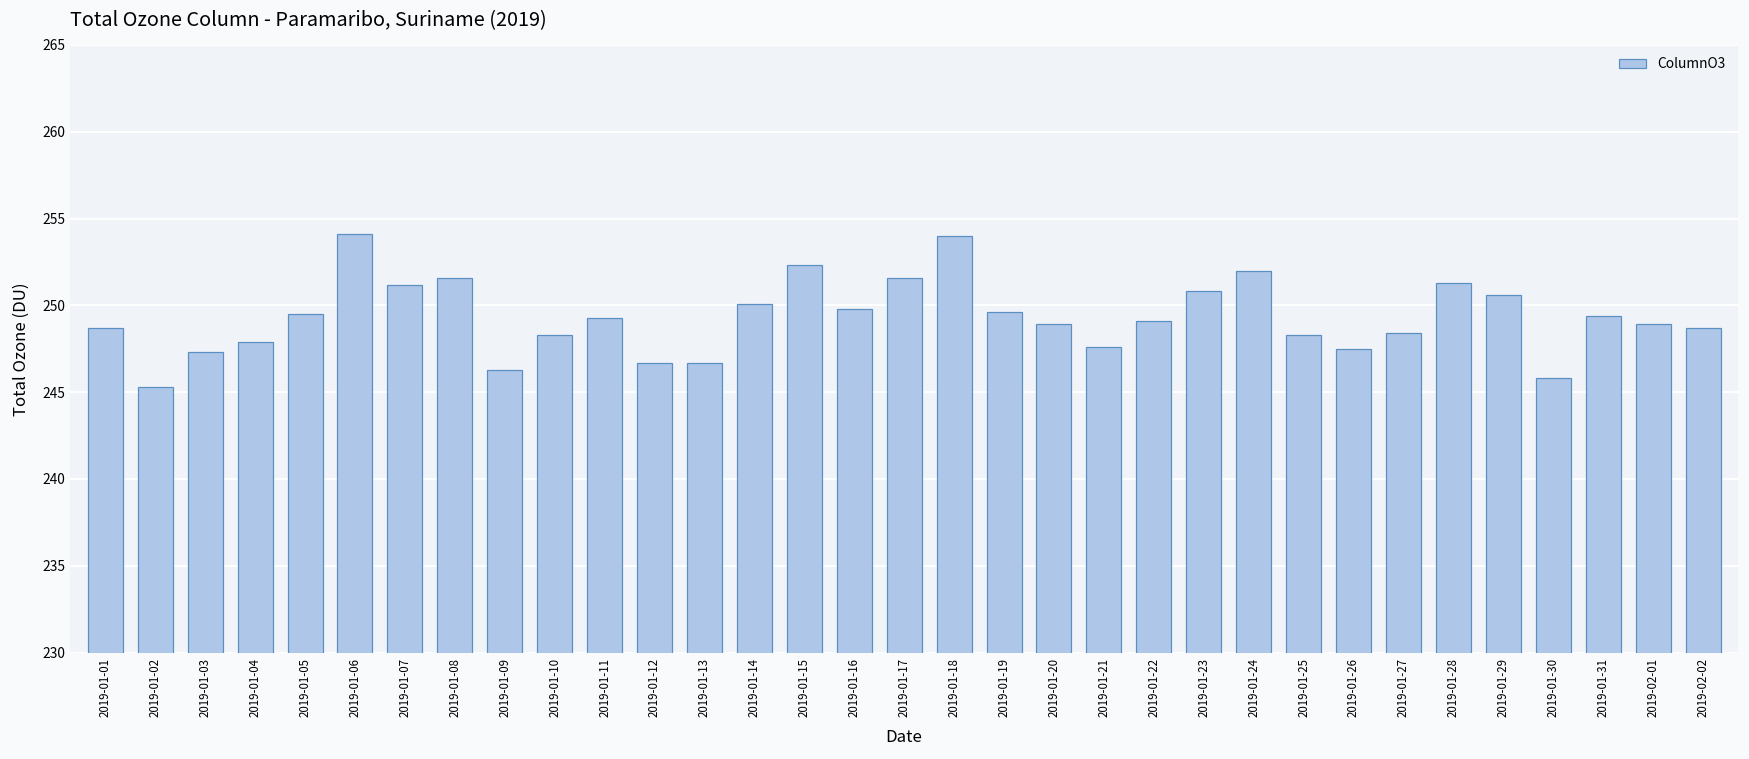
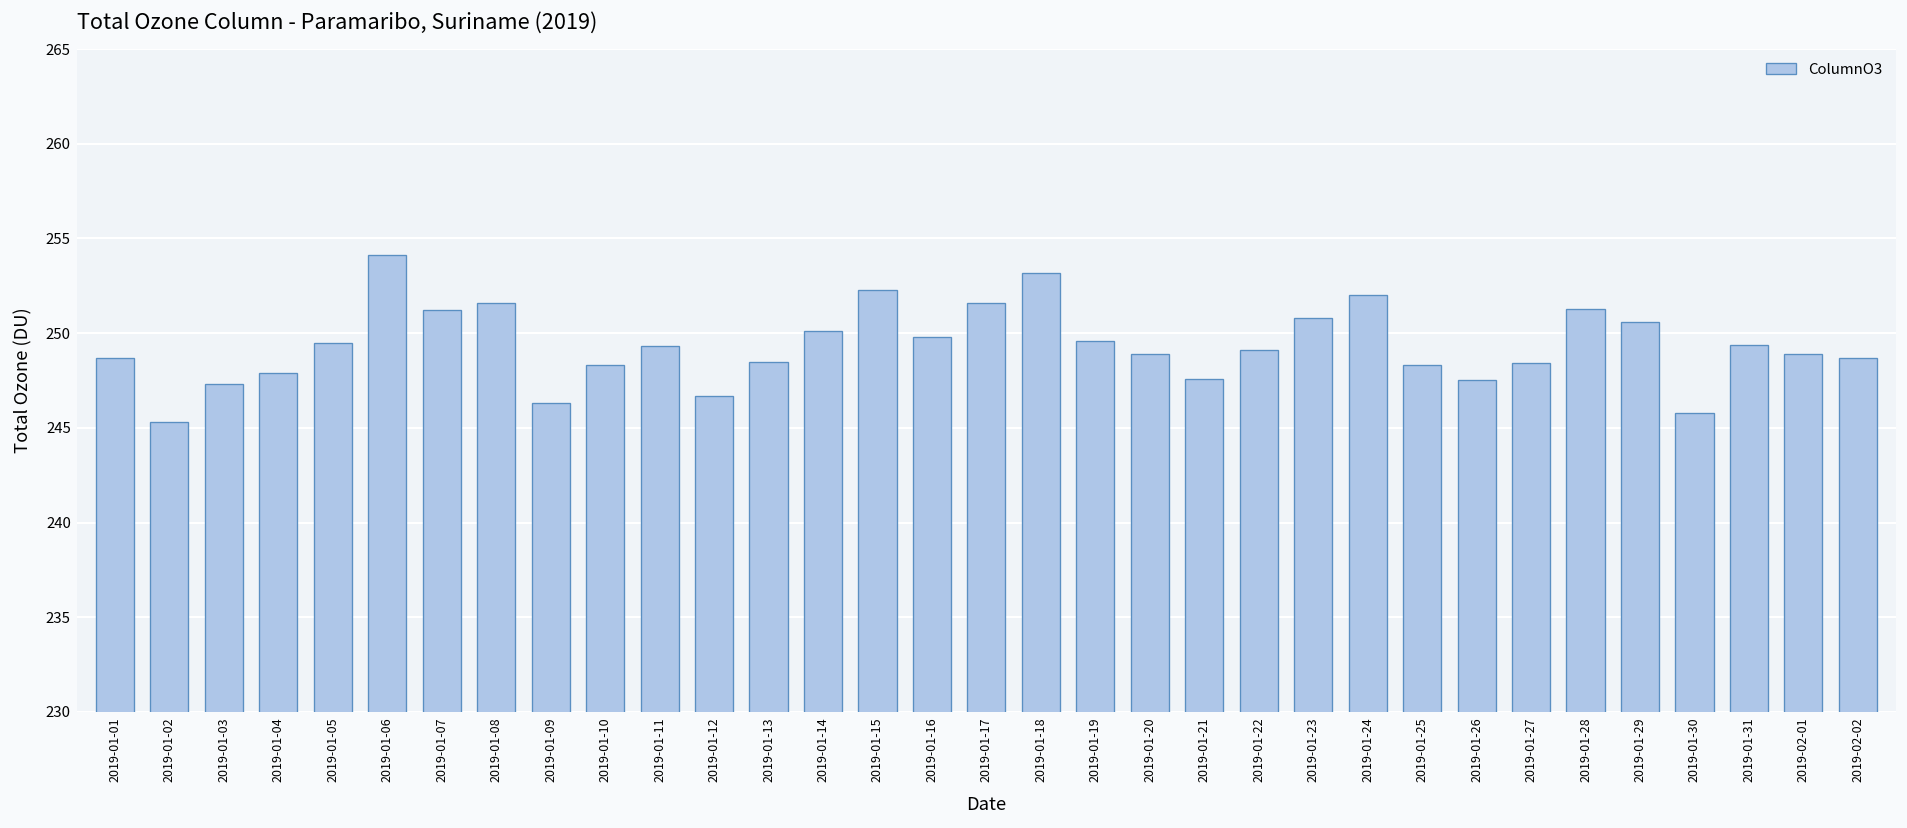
  {
    "2019-01-01": 248.7,
    "2019-01-02": 245.3,
    "2019-01-03": 247.3,
    "2019-01-04": 247.9,
    "2019-01-05": 249.5,
    "2019-01-06": 254.1,
    "2019-01-07": 251.2,
    "2019-01-08": 251.6,
    "2019-01-09": 246.3,
    "2019-01-10": 248.3,
    "2019-01-11": 249.3,
    "2019-01-12": 246.7,
-   "2019-01-13": 246.7,
+   "2019-01-13": 248.5,
    "2019-01-14": 250.1,
    "2019-01-15": 252.3,
    "2019-01-16": 249.8,
    "2019-01-17": 251.6,
-   "2019-01-18": 254.0,
+   "2019-01-18": 253.2,
    "2019-01-19": 249.6,
    "2019-01-20": 248.9,
    "2019-01-21": 247.6,
    "2019-01-22": 249.1,
    "2019-01-23": 250.8,
    "2019-01-24": 252.0,
    "2019-01-25": 248.3,
    "2019-01-26": 247.5,
    "2019-01-27": 248.4,
    "2019-01-28": 251.3,
    "2019-01-29": 250.6,
    "2019-01-30": 245.8,
    "2019-01-31": 249.4,
    "2019-02-01": 248.9,
    "2019-02-02": 248.7
  }
